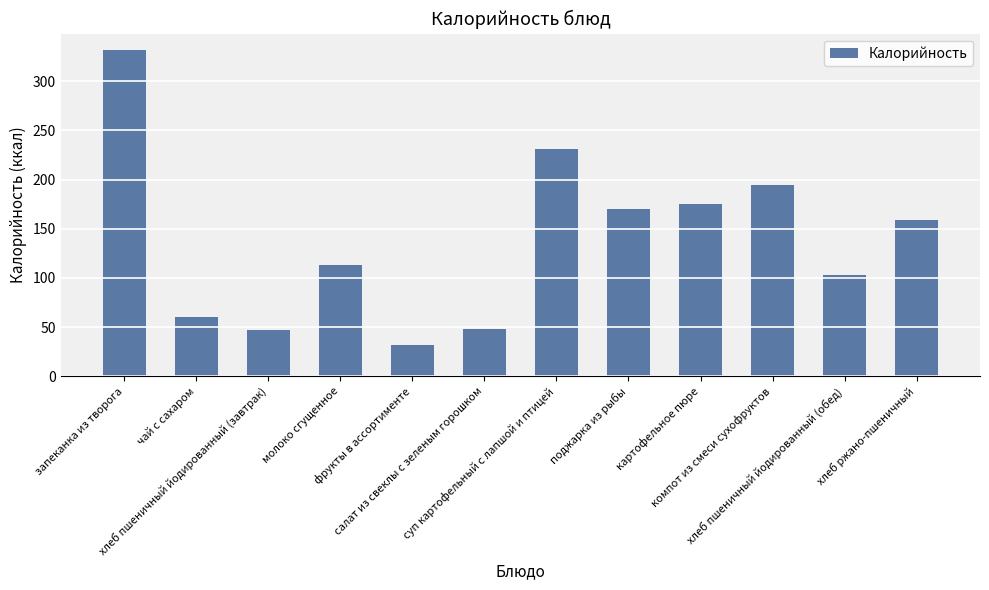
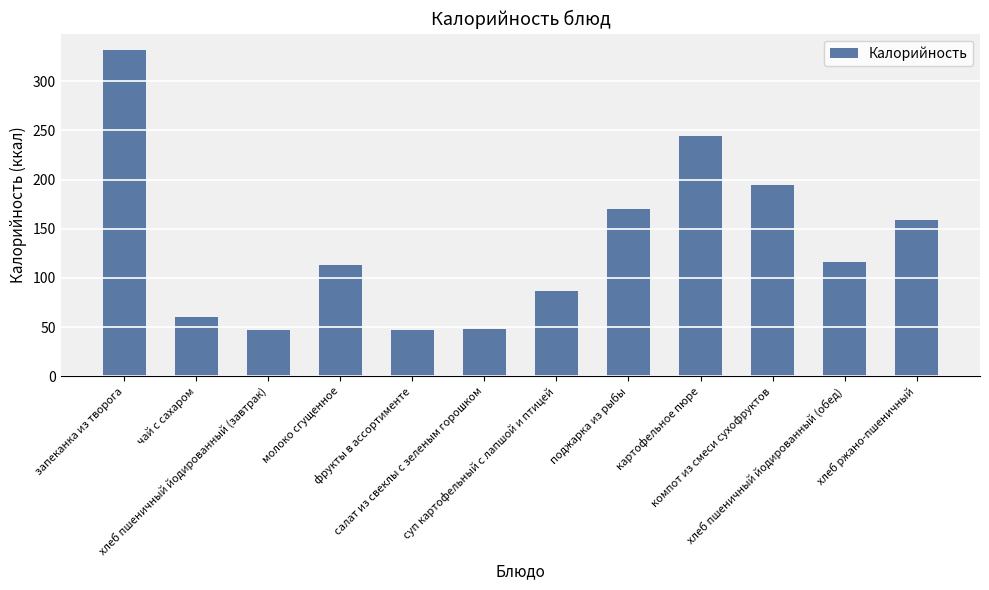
  {
    "запеканка из творога": 330,
    "чай с сахаром": 60,
    "хлеб пшеничный йодированный (завтрак)": 50,
    "молоко сгущенное": 110,
-   "фрукты в ассортименте": 30,
+   "фрукты в ассортименте": 50,
    "салат из свеклы с зеленым горошком": 50,
-   "суп картофельный с лапшой и птицей": 230,
+   "суп картофельный с лапшой и птицей": 90,
    "поджарка из рыбы": 170,
-   "картофельное пюре": 170,
+   "картофельное пюре": 240,
    "компот из смеси сухофруктов": 190,
-   "хлеб пшеничный йодированный (обед)": 100,
+   "хлеб пшеничный йодированный (обед)": 120,
    "хлеб ржано-пшеничный": 160
  }
